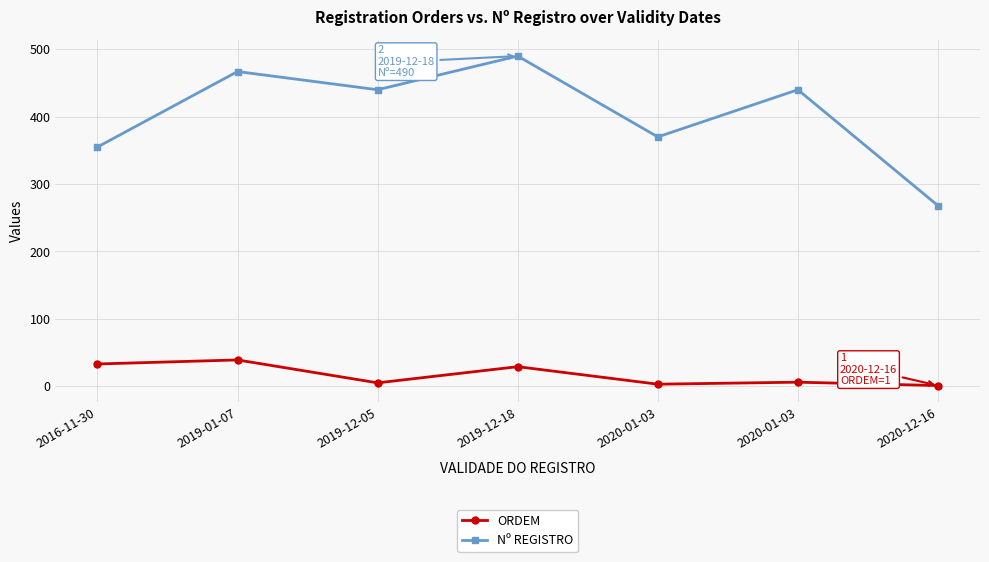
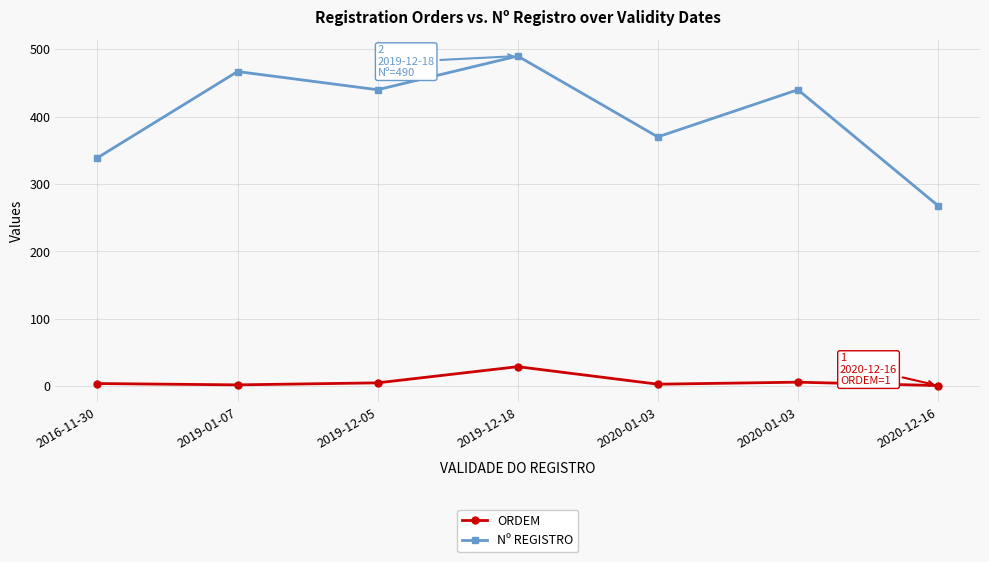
  {
    "ORDEM": {
-     "2016-11-30": 30,
-     "2019-01-07": 40,
+     "2016-11-30": 0,
+     "2019-01-07": 0,
      "2019-12-05": 10,
      "2019-12-18": 30
    },
    "Nº REGISTRO": {
-     "2016-11-30": 360,
+     "2016-11-30": 340,
      "2019-01-07": 470,
      "2019-12-05": 440,
      "2020-12-16": 270
    }
  }
